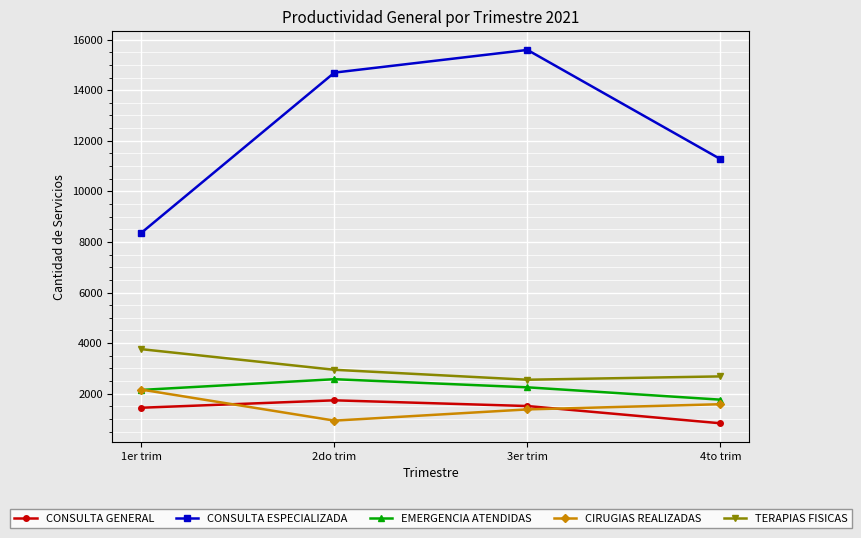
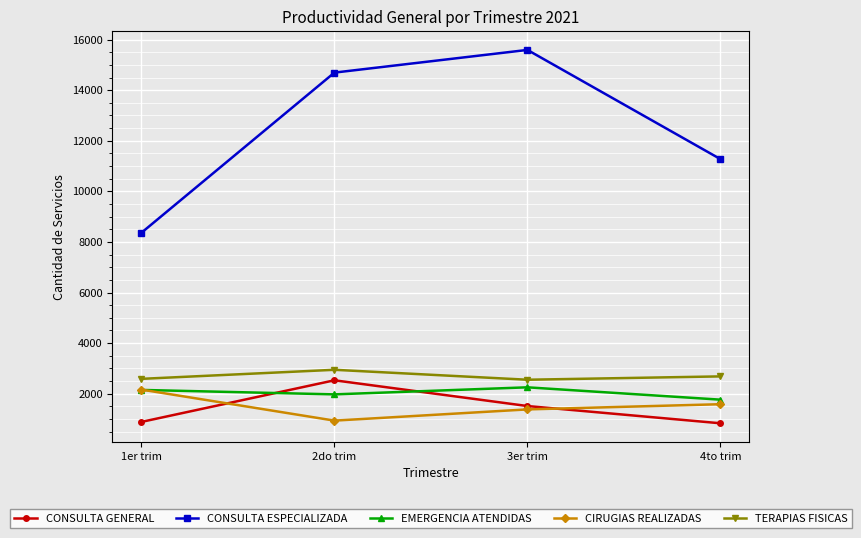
  {
    "CONSULTA GENERAL": {
-     "1er trim": 1400,
-     "2do trim": 1700,
+     "1er trim": 900,
+     "2do trim": 2500,
      "3er trim": 1500,
      "4to trim": 800
    },
    "CONSULTA ESPECIALIZADA": {
      "1er trim": 8400,
      "2do trim": 14700,
      "3er trim": 15600,
      "4to trim": 11300
    },
    "EMERGENCIA ATENDIDAS": {
-     "2do trim": 2600,
+     "2do trim": 2000,
      "3er trim": 2300,
      "4to trim": 1800
    },
    "CIRUGIAS REALIZADAS": {
      "2do trim": 900,
      "3er trim": 1400,
      "4to trim": 1600
    },
    "TERAPIAS FISICAS": {
-     "1er trim": 3800,
+     "1er trim": 2600,
      "2do trim": 2900,
      "3er trim": 2600,
      "4to trim": 2700
    }
  }
